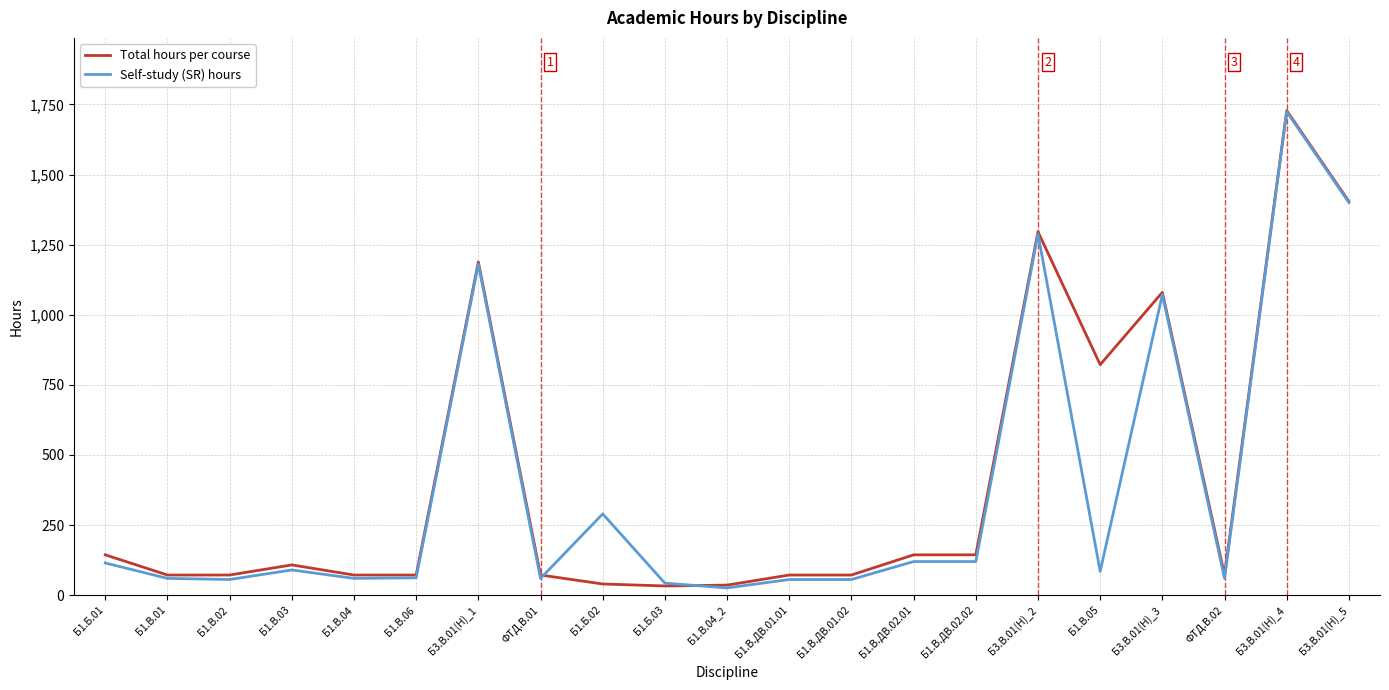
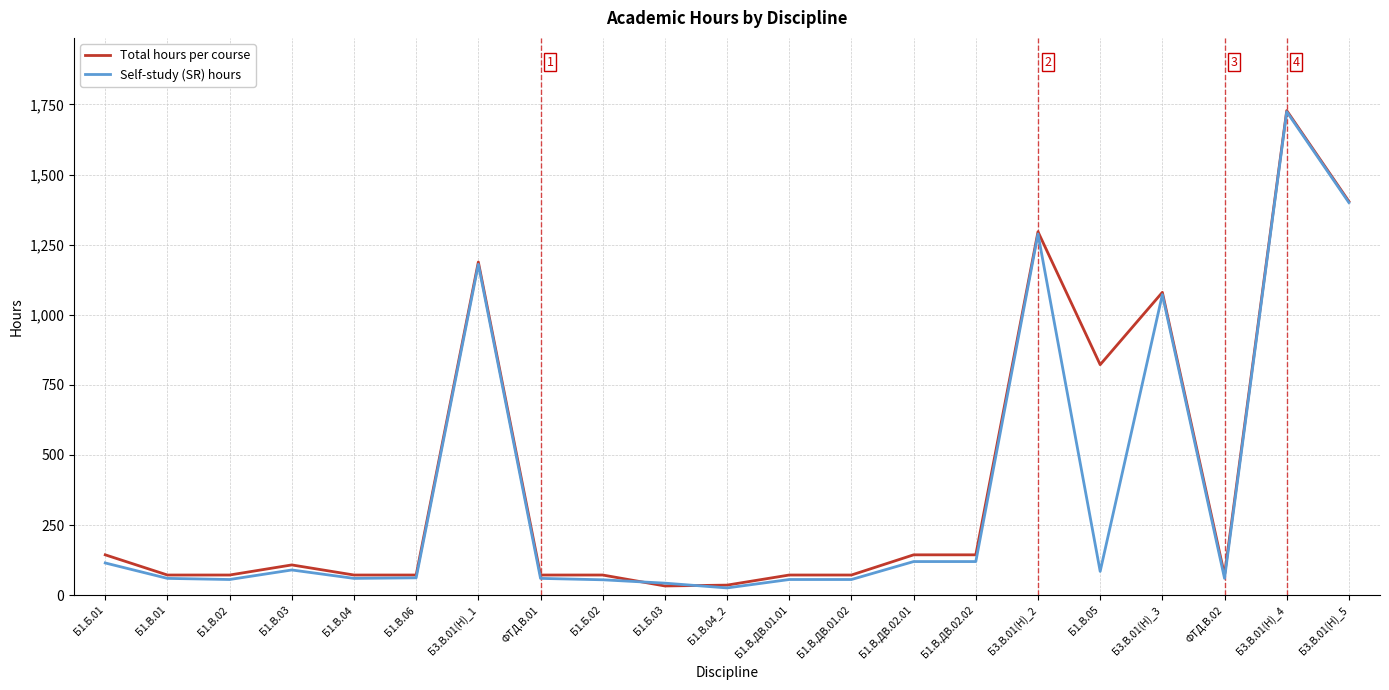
  {
    "Total hours per course": {
      "Б1.Б.01": 140,
      "Б1.В.01": 70,
      "Б1.В.02": 70,
      "Б1.В.03": 110,
      "Б1.В.04": 70,
      "Б1.В.06": 70,
      "ФТД.В.01": 70,
-     "Б1.Б.02": 40,
+     "Б1.Б.02": 70,
      "Б1.Б.03": 30,
      "Б1.В.04_2": 40,
      "Б1.В.ДВ.01.01": 70,
      "Б1.В.ДВ.01.02": 70,
      "Б1.В.ДВ.02.01": 140,
      "Б1.В.ДВ.02.02": 140,
      "Б1.В.05": 820,
      "ФТД.В.02": 70
    },
    "Self-study (SR) hours": {
      "Б1.Б.01": 120,
      "Б1.В.01": 60,
      "Б1.В.02": 60,
      "Б1.В.03": 90,
      "Б1.В.04": 60,
      "Б1.В.06": 60,
      "ФТД.В.01": 60,
-     "Б1.Б.02": 290,
+     "Б1.Б.02": 60,
      "Б1.Б.03": 40,
      "Б1.В.04_2": 30,
      "Б1.В.ДВ.01.01": 60,
      "Б1.В.ДВ.01.02": 60,
      "Б1.В.ДВ.02.01": 120,
      "Б1.В.ДВ.02.02": 120,
      "Б1.В.05": 90,
      "ФТД.В.02": 60
    }
  }
